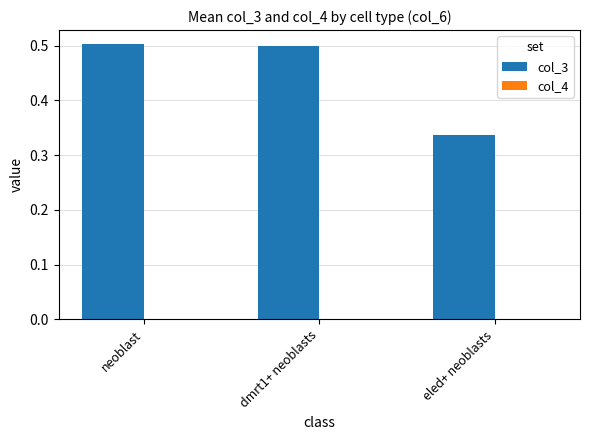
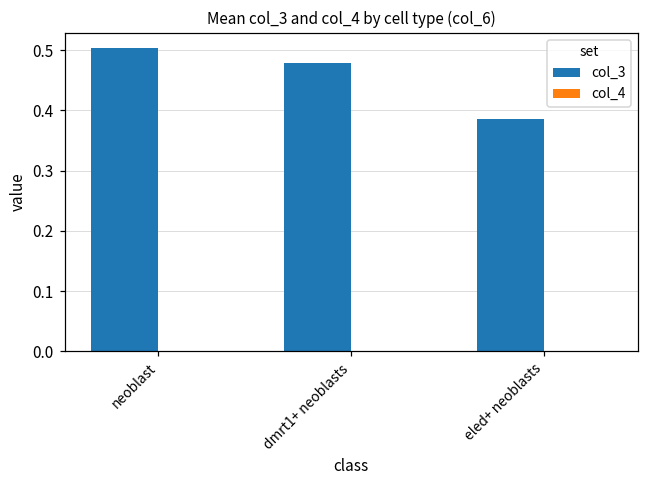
  {
    "col_3": {
      "neoblast": 0.50,
-     "dmrt1+ neoblasts": 0.50,
-     "eled+ neoblasts": 0.34
+     "dmrt1+ neoblasts": 0.48,
+     "eled+ neoblasts": 0.39
    },
    "col_4": {
      "neoblast": 0.00
    }
  }
